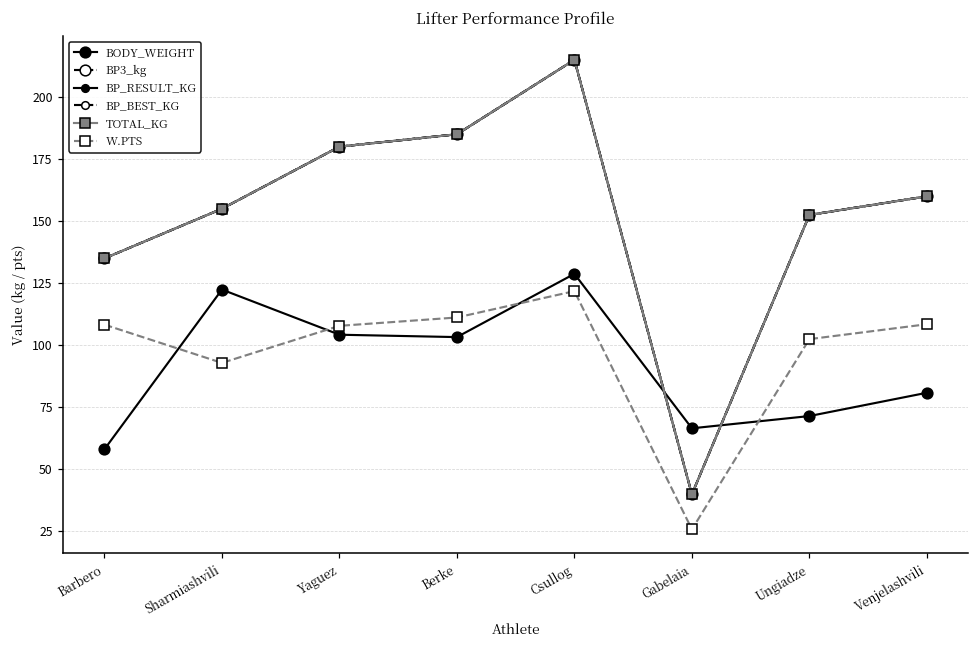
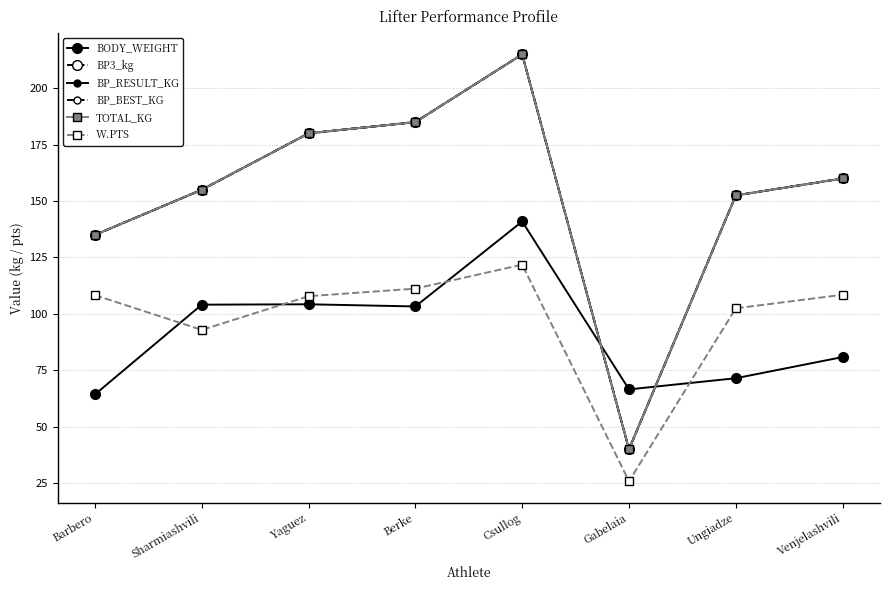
  {
    "BODY_WEIGHT": {
-     "Barbero": 58,
-     "Sharmiashvili": 122,
+     "Barbero": 64,
+     "Sharmiashvili": 104,
      "Yaguez": 104,
      "Berke": 103,
-     "Csullog": 129,
+     "Csullog": 141,
      "Gabelaia": 67,
      "Ungiadze": 72,
      "Venjelashvili": 81
    }
  }
